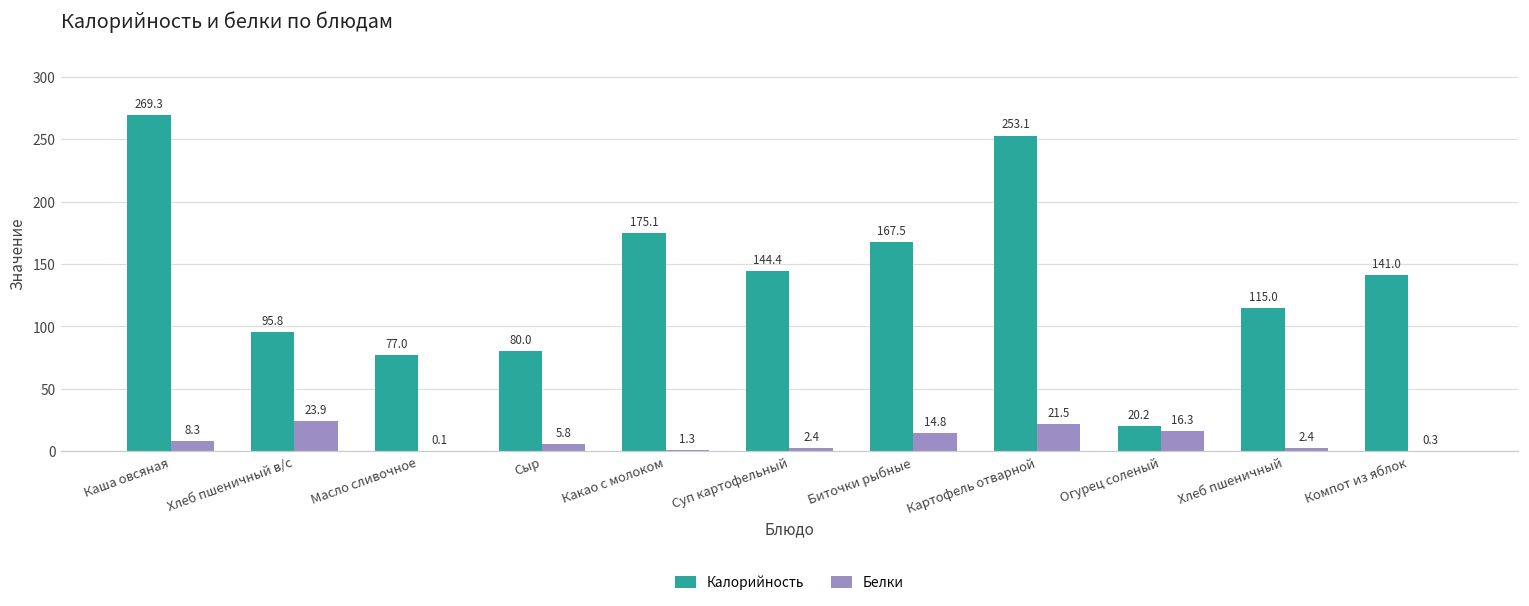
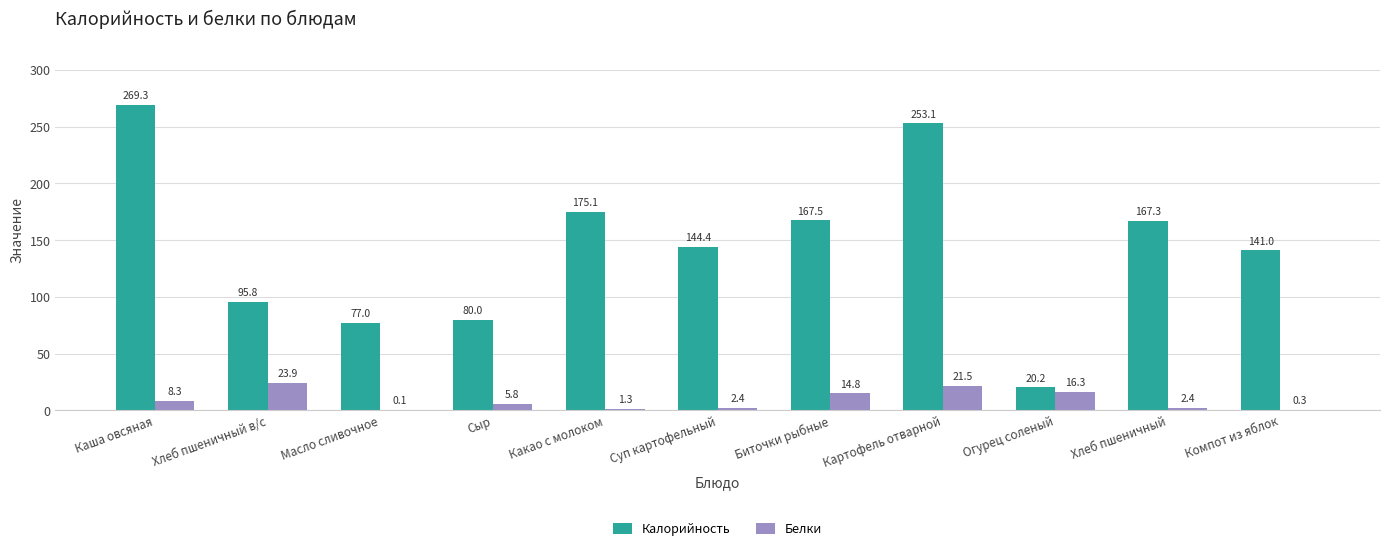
  {
    "Калорийность": {
      "Каша овсяная": 269.3,
      "Хлеб пшеничный в/с": 95.8,
      "Масло сливочное": 77.0,
      "Сыр": 80.0,
      "Какао с молоком": 175.1,
      "Суп картофельный": 144.4,
      "Биточки рыбные": 167.5,
      "Картофель отварной": 253.1,
      "Огурец соленый": 20.2,
-     "Хлеб пшеничный": 115.0,
+     "Хлеб пшеничный": 167.3,
      "Компот из яблок": 141.0
    },
    "Белки": {
      "Каша овсяная": 8.3,
      "Хлеб пшеничный в/с": 23.9,
      "Масло сливочное": 0.1,
      "Сыр": 5.8,
      "Какао с молоком": 1.3,
      "Суп картофельный": 2.4,
      "Биточки рыбные": 14.8,
      "Картофель отварной": 21.5,
      "Огурец соленый": 16.3,
      "Хлеб пшеничный": 2.4,
      "Компот из яблок": 0.3
    }
  }
